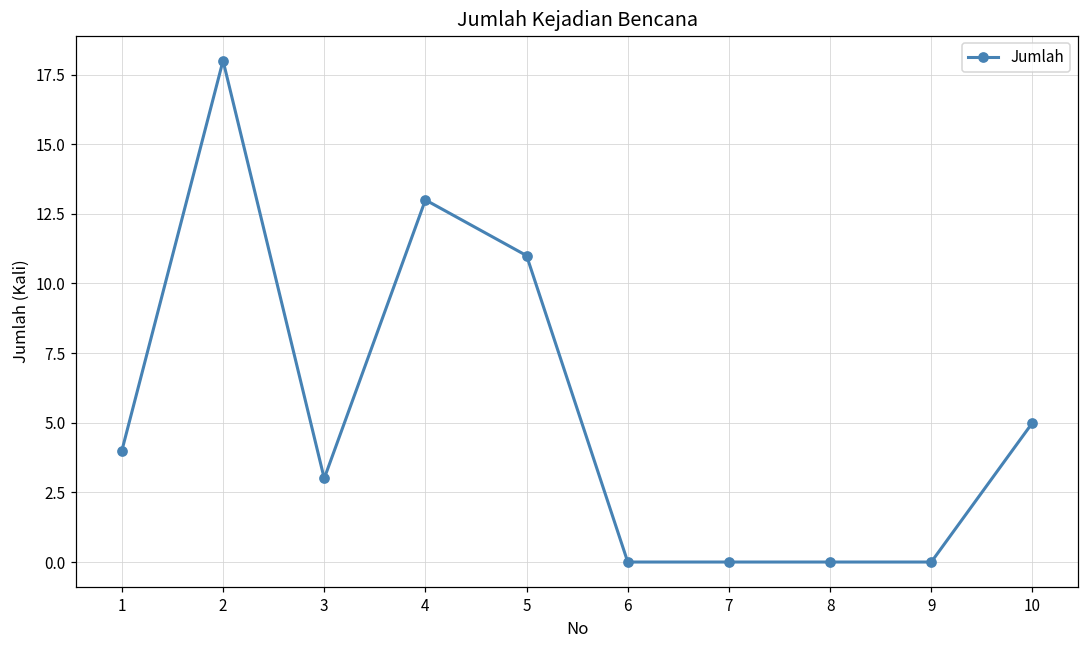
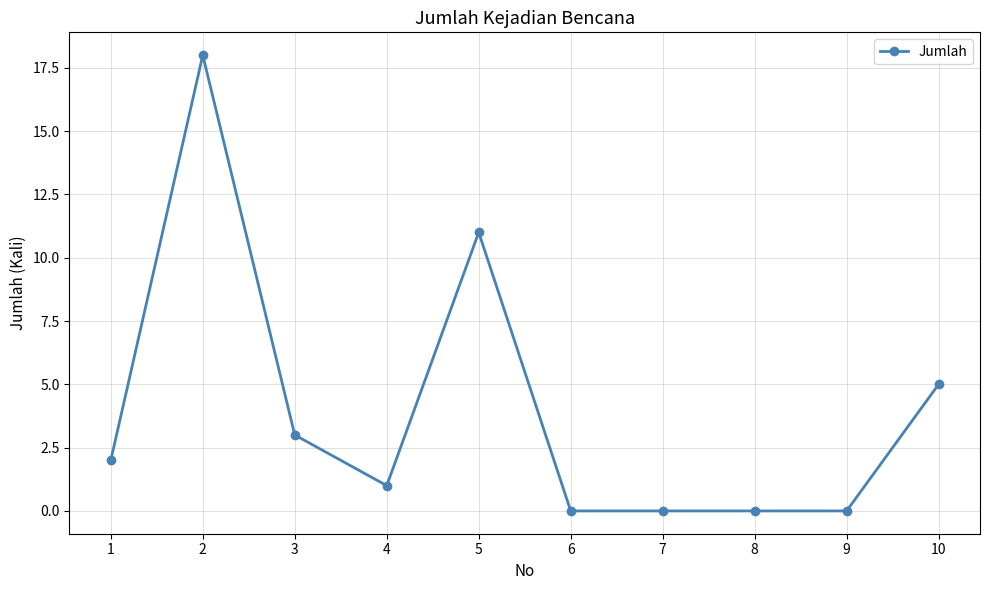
  {
-   "1": 4,
+   "1": 2,
    "2": 18,
    "3": 3,
-   "4": 13,
+   "4": 1,
    "5": 11,
    "6": 0,
    "7": 0,
    "8": 0,
    "9": 0,
    "10": 5
  }
